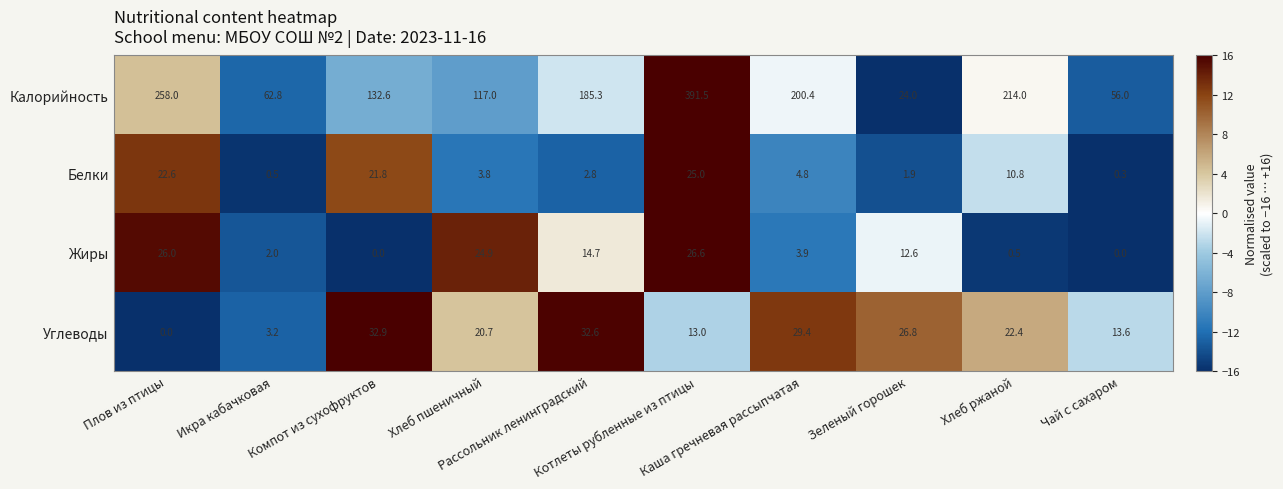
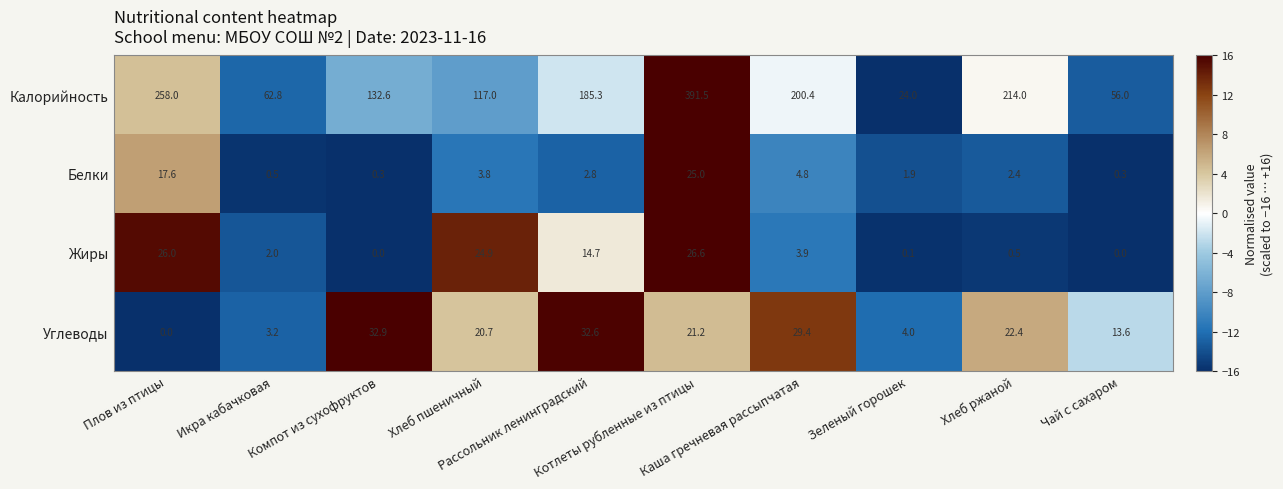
  {
    "Калорийность": {
      "Плов из птицы": 258.0,
      "Икра кабачковая": 62.8,
      "Компот из сухофруктов": 132.6,
      "Хлеб пшеничный": 117.0,
      "Рассольник ленинградский": 185.3,
      "Котлеты рубленные из птицы": 391.5,
      "Каша гречневая рассыпчатая": 200.4,
      "Зеленый горошек": 24.0,
      "Хлеб ржаной": 214.0,
      "Чай с сахаром": 56.0
    },
    "Белки": {
-     "Плов из птицы": 22.6,
+     "Плов из птицы": 17.6,
      "Икра кабачковая": 0.5,
-     "Компот из сухофруктов": 21.8,
+     "Компот из сухофруктов": 0.3,
      "Хлеб пшеничный": 3.8,
      "Рассольник ленинградский": 2.8,
      "Котлеты рубленные из птицы": 25.0,
      "Каша гречневая рассыпчатая": 4.8,
      "Зеленый горошек": 1.9,
-     "Хлеб ржаной": 10.8,
+     "Хлеб ржаной": 2.4,
      "Чай с сахаром": 0.3
    },
    "Жиры": {
      "Плов из птицы": 26.0,
      "Икра кабачковая": 2.0,
      "Компот из сухофруктов": 0.0,
      "Хлеб пшеничный": 24.9,
      "Рассольник ленинградский": 14.7,
      "Котлеты рубленные из птицы": 26.6,
      "Каша гречневая рассыпчатая": 3.9,
-     "Зеленый горошек": 12.6,
+     "Зеленый горошек": 0.1,
      "Хлеб ржаной": 0.5,
      "Чай с сахаром": 0.0
    },
    "Углеводы": {
      "Плов из птицы": 0.0,
      "Икра кабачковая": 3.2,
      "Компот из сухофруктов": 32.9,
      "Хлеб пшеничный": 20.7,
      "Рассольник ленинградский": 32.6,
-     "Котлеты рубленные из птицы": 13.0,
+     "Котлеты рубленные из птицы": 21.2,
      "Каша гречневая рассыпчатая": 29.4,
-     "Зеленый горошек": 26.8,
+     "Зеленый горошек": 4.0,
      "Хлеб ржаной": 22.4,
      "Чай с сахаром": 13.6
    }
  }
